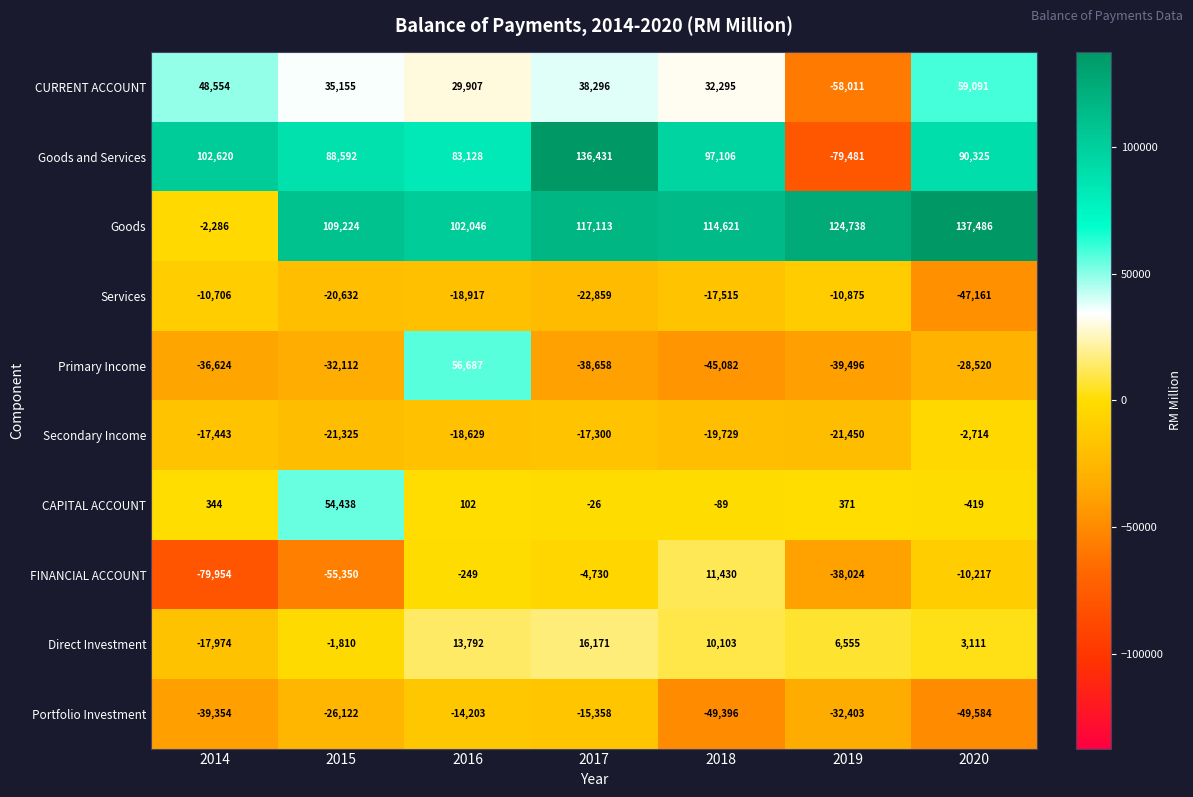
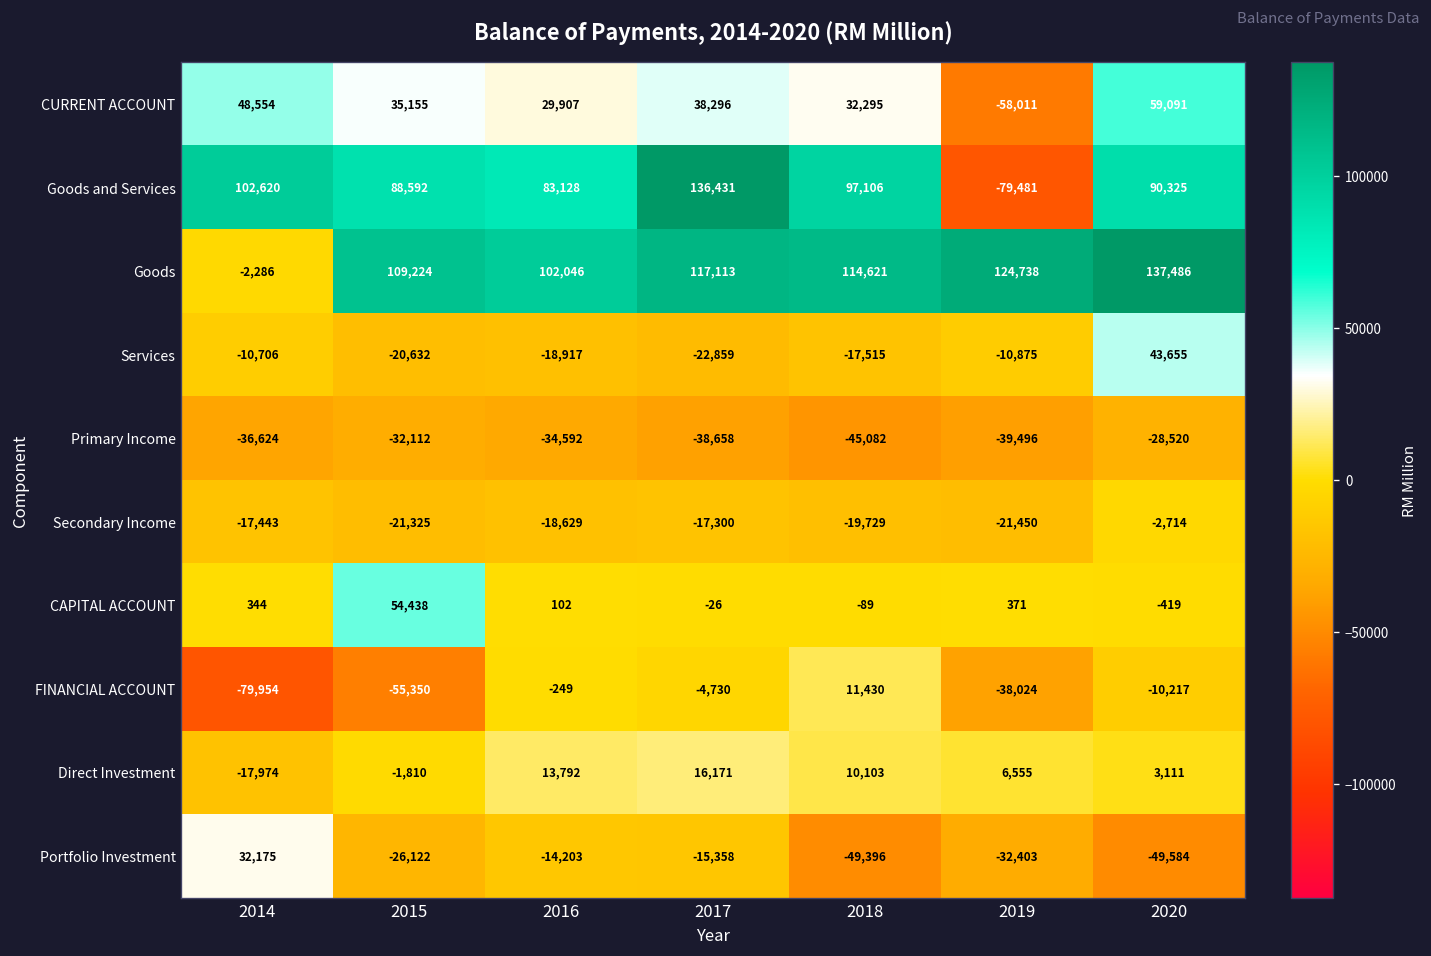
  {
    "CURRENT ACCOUNT": {
      "2014": "48,554",
      "2015": "35,155",
      "2016": "29,907",
      "2017": "38,296",
      "2018": "32,295",
      "2019": "-58,011",
      "2020": "59,091"
    },
    "Goods and Services": {
      "2014": "102,620",
      "2015": "88,592",
      "2016": "83,128",
      "2017": "136,431",
      "2018": "97,106",
      "2019": "-79,481",
      "2020": "90,325"
    },
    "Goods": {
      "2014": "-2,286",
      "2015": "109,224",
      "2016": "102,046",
      "2017": "117,113",
      "2018": "114,621",
      "2019": "124,738",
      "2020": "137,486"
    },
    "Services": {
      "2014": "-10,706",
      "2015": "-20,632",
      "2016": "-18,917",
      "2017": "-22,859",
      "2018": "-17,515",
      "2019": "-10,875",
-     "2020": "-47,161"
+     "2020": "43,655"
    },
    "Primary Income": {
      "2014": "-36,624",
      "2015": "-32,112",
-     "2016": "56,687",
+     "2016": "-34,592",
      "2017": "-38,658",
      "2018": "-45,082",
      "2019": "-39,496",
      "2020": "-28,520"
    },
    "Secondary Income": {
      "2014": "-17,443",
      "2015": "-21,325",
      "2016": "-18,629",
      "2017": "-17,300",
      "2018": "-19,729",
      "2019": "-21,450",
      "2020": "-2,714"
    },
    "CAPITAL ACCOUNT": {
      "2014": "344",
      "2015": "54,438",
      "2016": "102",
      "2017": "-26",
      "2018": "-89",
      "2019": "371",
      "2020": "-419"
    },
    "FINANCIAL ACCOUNT": {
      "2014": "-79,954",
      "2015": "-55,350",
      "2016": "-249",
      "2017": "-4,730",
      "2018": "11,430",
      "2019": "-38,024",
      "2020": "-10,217"
    },
    "Direct Investment": {
      "2014": "-17,974",
      "2015": "-1,810",
      "2016": "13,792",
      "2017": "16,171",
      "2018": "10,103",
      "2019": "6,555",
      "2020": "3,111"
    },
    "Portfolio Investment": {
-     "2014": "-39,354",
+     "2014": "32,175",
      "2015": "-26,122",
      "2016": "-14,203",
      "2017": "-15,358",
      "2018": "-49,396",
      "2019": "-32,403",
      "2020": "-49,584"
    }
  }
